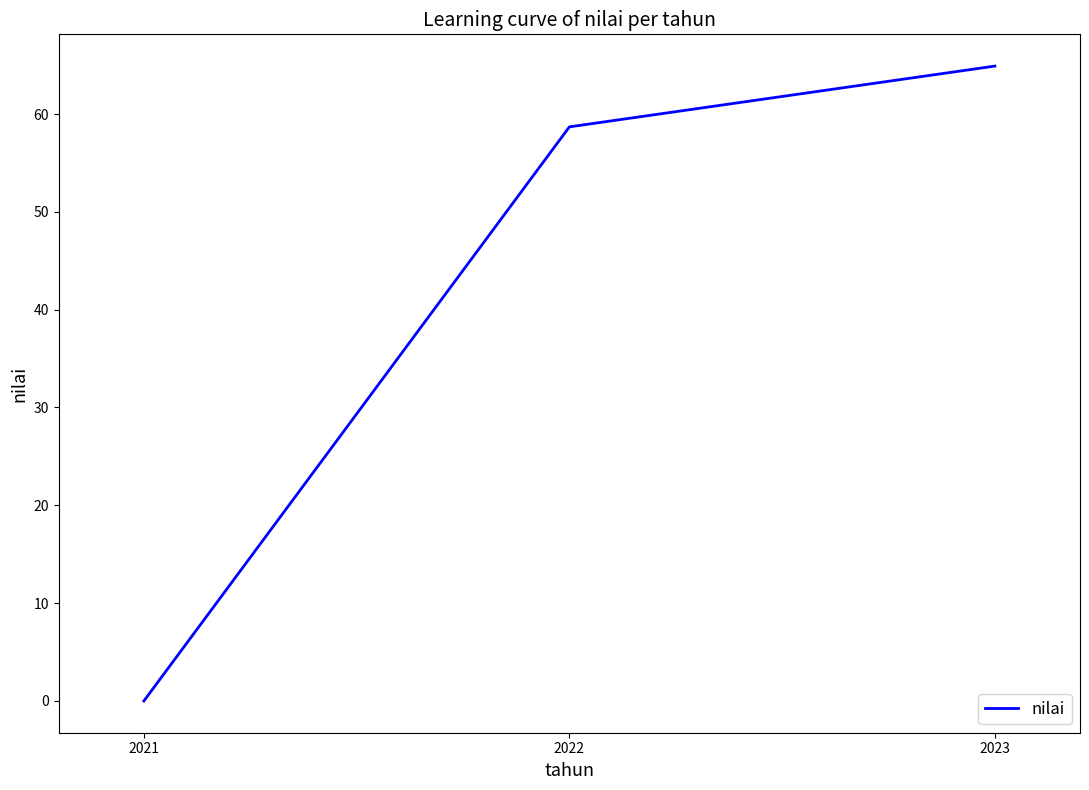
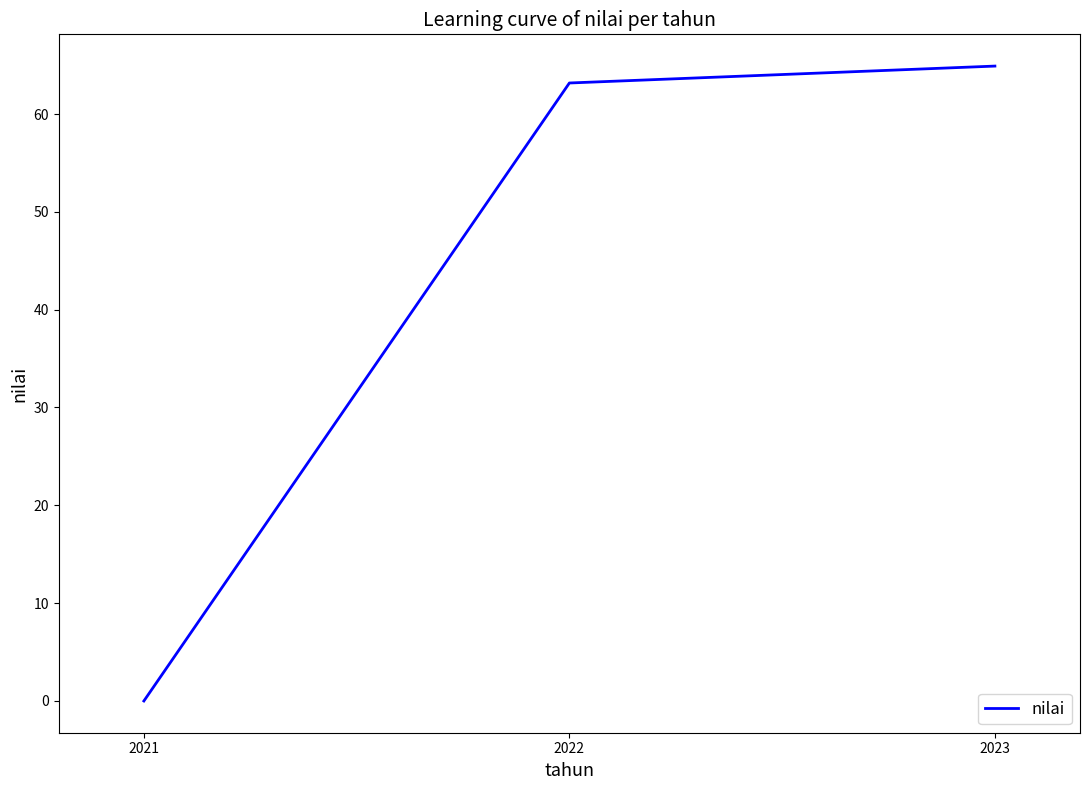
  {
    "2021": 0,
-   "2022": 59,
+   "2022": 63,
    "2023": 65
  }
